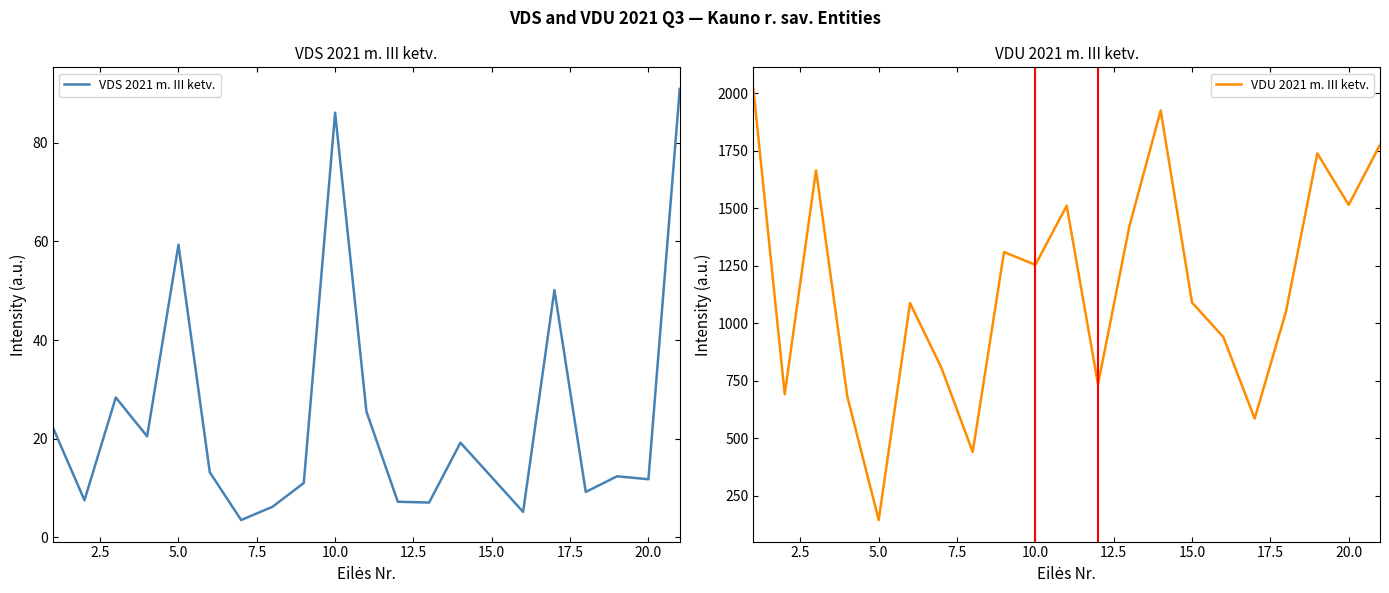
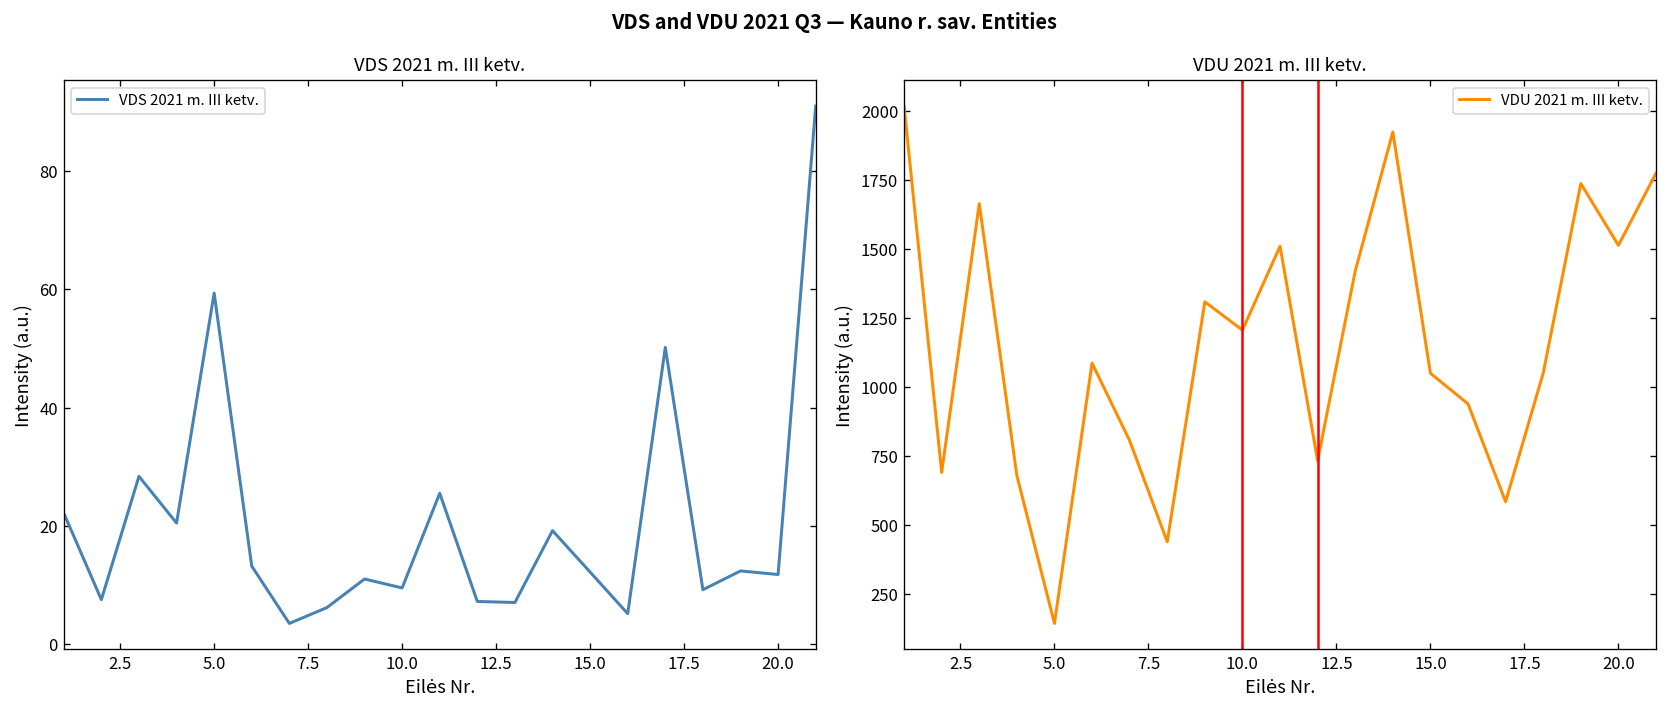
  {
    "VDS 2021 m. III ketv.": {
      "5.0": 59,
-     "10.0": 86,
+     "10.0": 10,
      "15.0": 12,
      "20.0": 12
    },
    "VDU 2021 m. III ketv.": {
      "5.0": 140,
-     "10.0": 1250,
-     "15.0": 1090,
+     "10.0": 1210,
+     "15.0": 1050,
      "20.0": 1510
    }
  }
